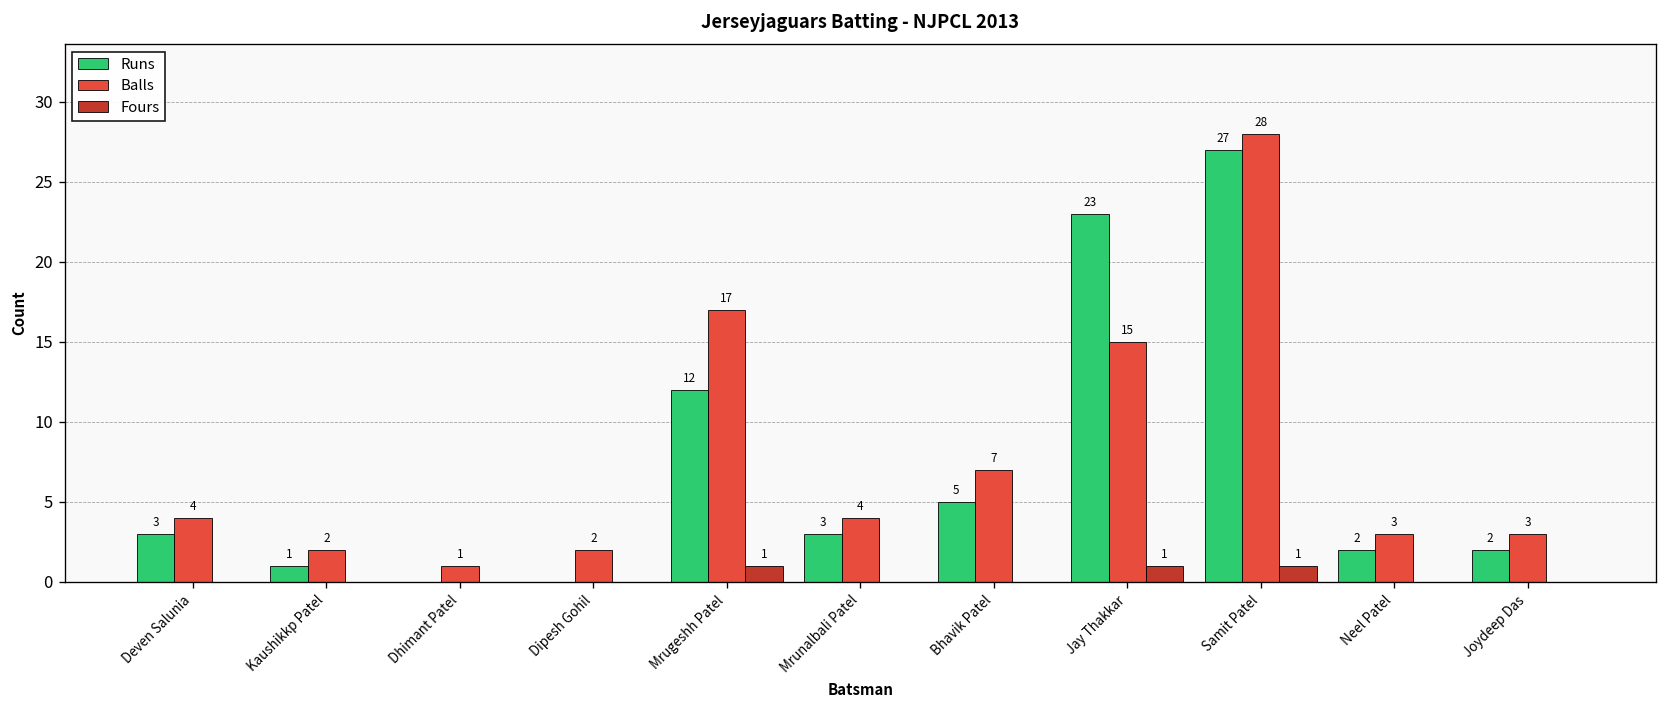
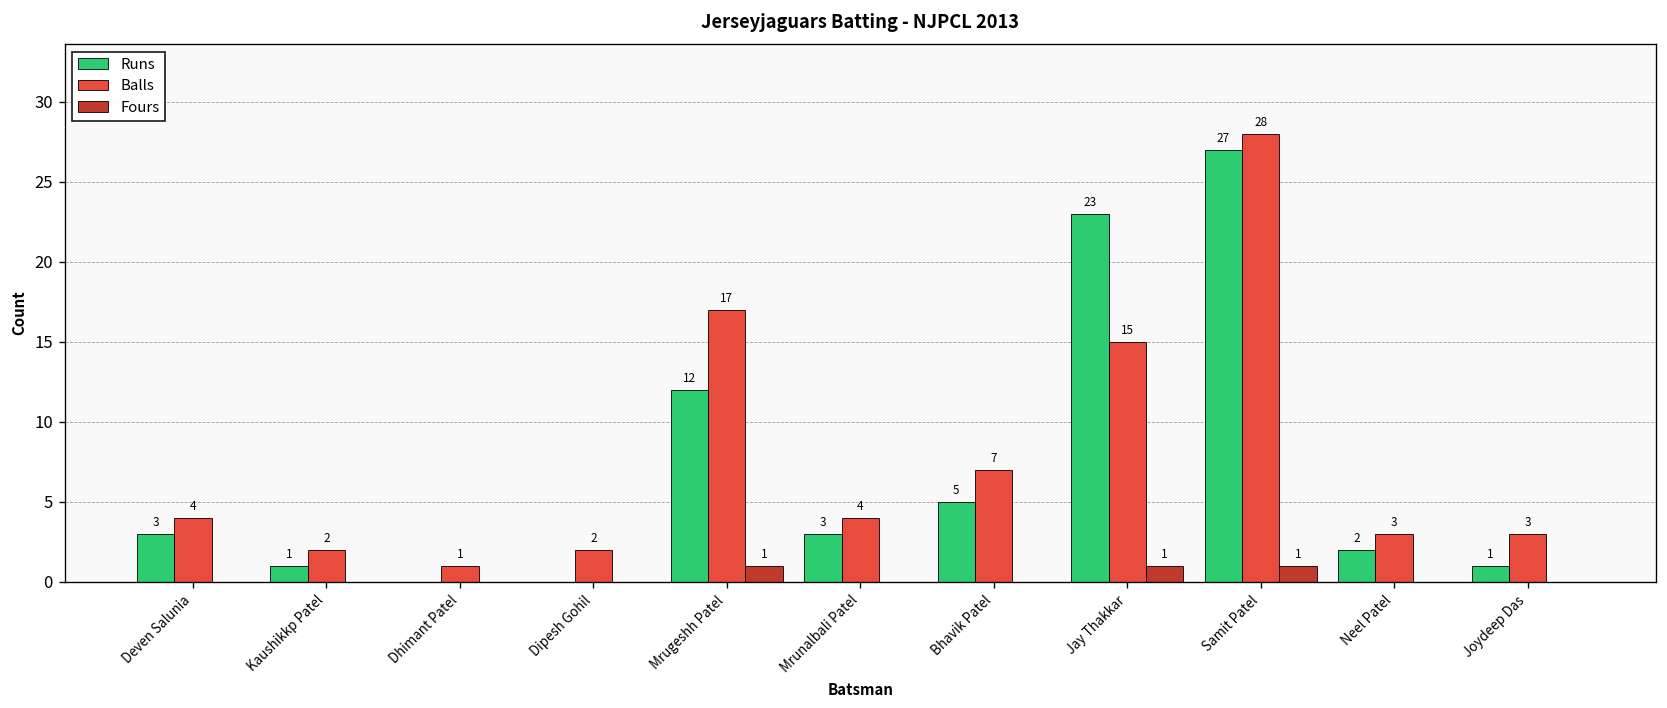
  {
    "Runs": {
      "Deven Salunia": 3,
      "Kaushikkp Patel": 1,
      "Mrugeshh Patel": 12,
      "Mrunalbali Patel": 3,
      "Bhavik Patel": 5,
      "Jay Thakkar": 23,
      "Samit Patel": 27,
      "Neel Patel": 2,
-     "Joydeep Das": 2
+     "Joydeep Das": 1
    }
  }
